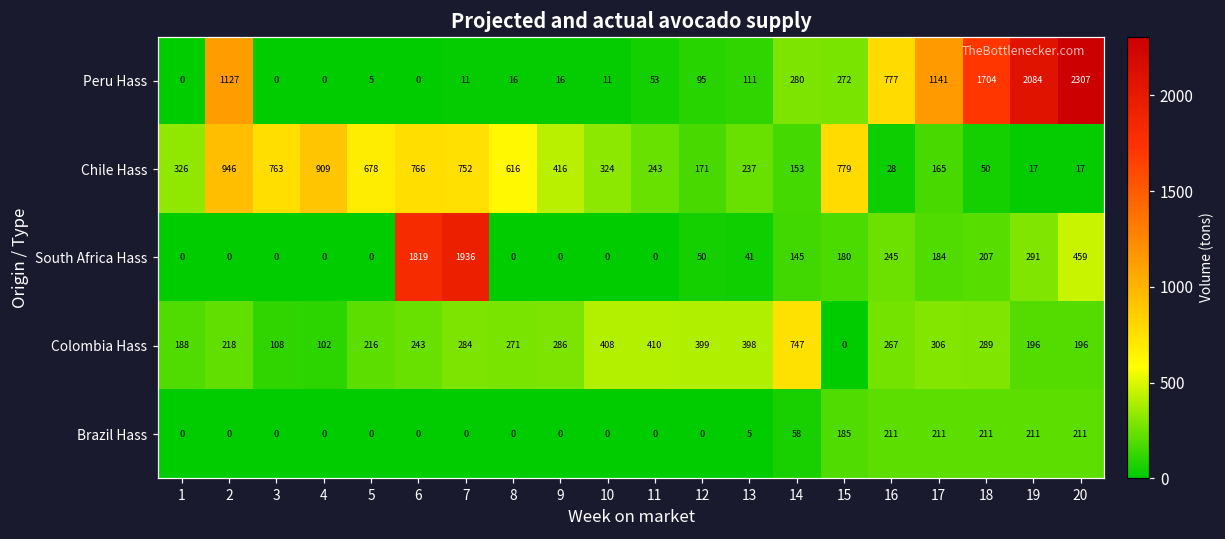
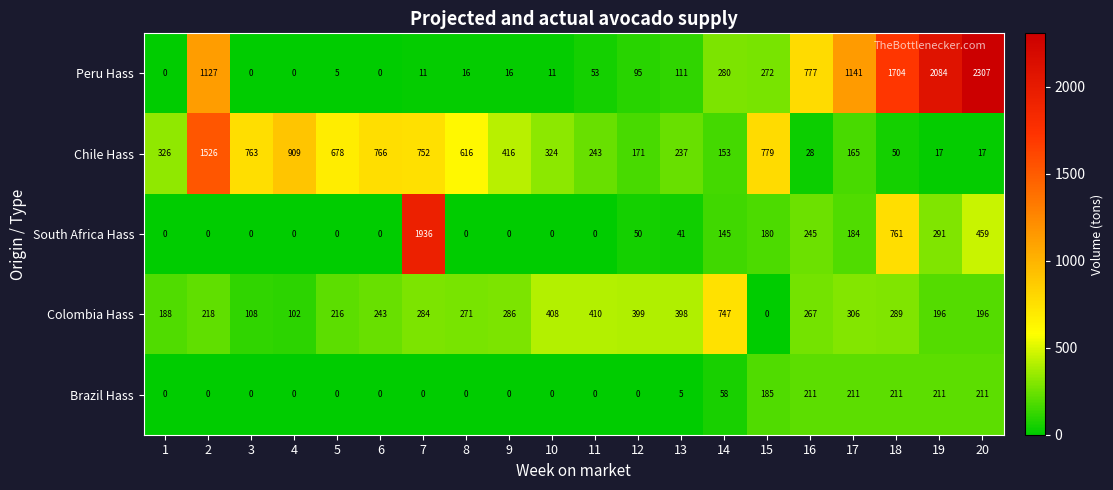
  {
    "Peru Hass": {
      "1": 0,
      "2": 1127,
      "3": 0,
      "4": 0,
      "5": 5,
      "6": 0,
      "7": 11,
      "8": 16,
      "9": 16,
      "10": 11,
      "11": 53,
      "12": 95,
      "13": 111,
      "14": 280,
      "15": 272,
      "16": 777,
      "17": 1141,
      "18": 1704,
      "20": 2307
    },
    "Chile Hass": {
      "1": 326,
-     "2": 946,
+     "2": 1526,
      "3": 763,
      "4": 909,
      "5": 678,
      "6": 766,
      "7": 752,
      "8": 616,
      "9": 416,
      "10": 324,
      "11": 243,
      "12": 171,
      "13": 237,
      "14": 153,
      "15": 779,
      "16": 28,
      "17": 165,
      "18": 50,
      "19": 17,
      "20": 17
    },
    "South Africa Hass": {
      "1": 0,
      "2": 0,
      "3": 0,
      "4": 0,
      "5": 0,
-     "6": 1819,
+     "6": 0,
      "7": 1936,
      "8": 0,
      "9": 0,
      "10": 0,
      "11": 0,
      "12": 50,
      "13": 41,
      "14": 145,
      "15": 180,
      "16": 245,
      "17": 184,
-     "18": 207,
+     "18": 761,
      "19": 291,
      "20": 459
    },
    "Colombia Hass": {
      "1": 188,
      "2": 218,
      "3": 108,
      "4": 102,
      "5": 216,
      "6": 243,
      "7": 284,
      "8": 271,
      "9": 286,
      "10": 408,
      "11": 410,
      "12": 399,
      "13": 398,
      "14": 747,
      "15": 0,
      "16": 267,
      "17": 306,
      "18": 289,
      "19": 196,
      "20": 196
    },
    "Brazil Hass": {
      "1": 0,
      "2": 0,
      "3": 0,
      "4": 0,
      "5": 0,
      "6": 0,
      "7": 0,
      "8": 0,
      "9": 0,
      "10": 0,
      "11": 0,
      "12": 0,
      "13": 5,
      "14": 58,
      "15": 185,
      "16": 211,
      "17": 211,
      "18": 211,
      "19": 211,
      "20": 211
    }
  }
